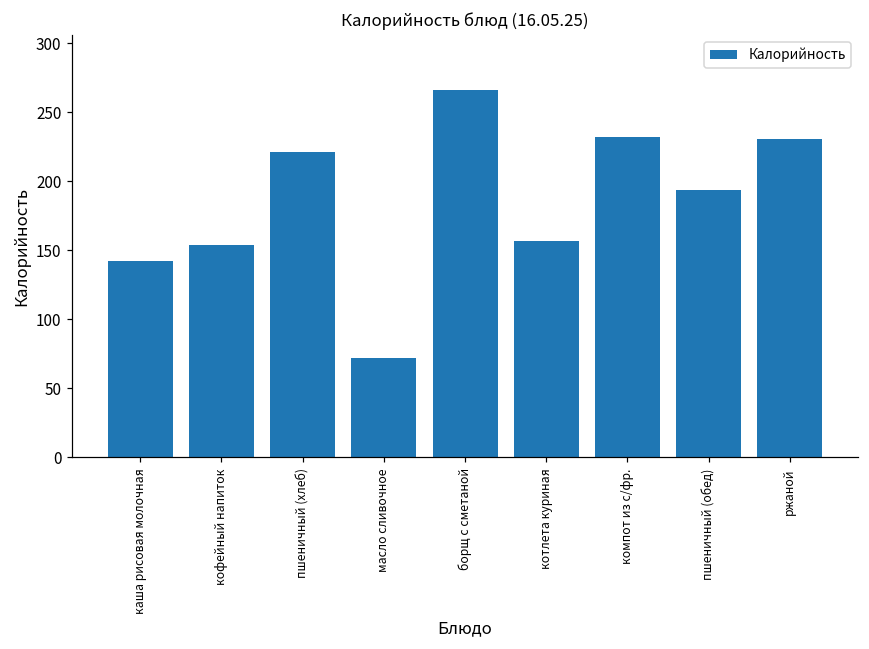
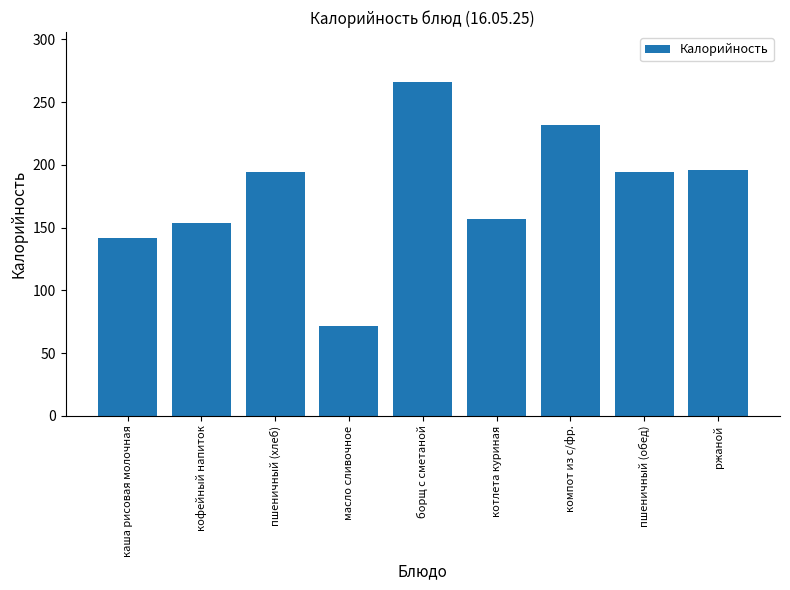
  {
    "каша рисовая молочная": 142,
    "кофейный напиток": 154,
-   "пшеничный (хлеб)": 221,
+   "пшеничный (хлеб)": 194,
    "масло сливочное": 72,
    "борщ с сметаной": 266,
    "котлета куриная": 157,
    "компот из с/фр.": 232,
    "пшеничный (обед)": 194,
-   "ржаной": 231
+   "ржаной": 196
  }
